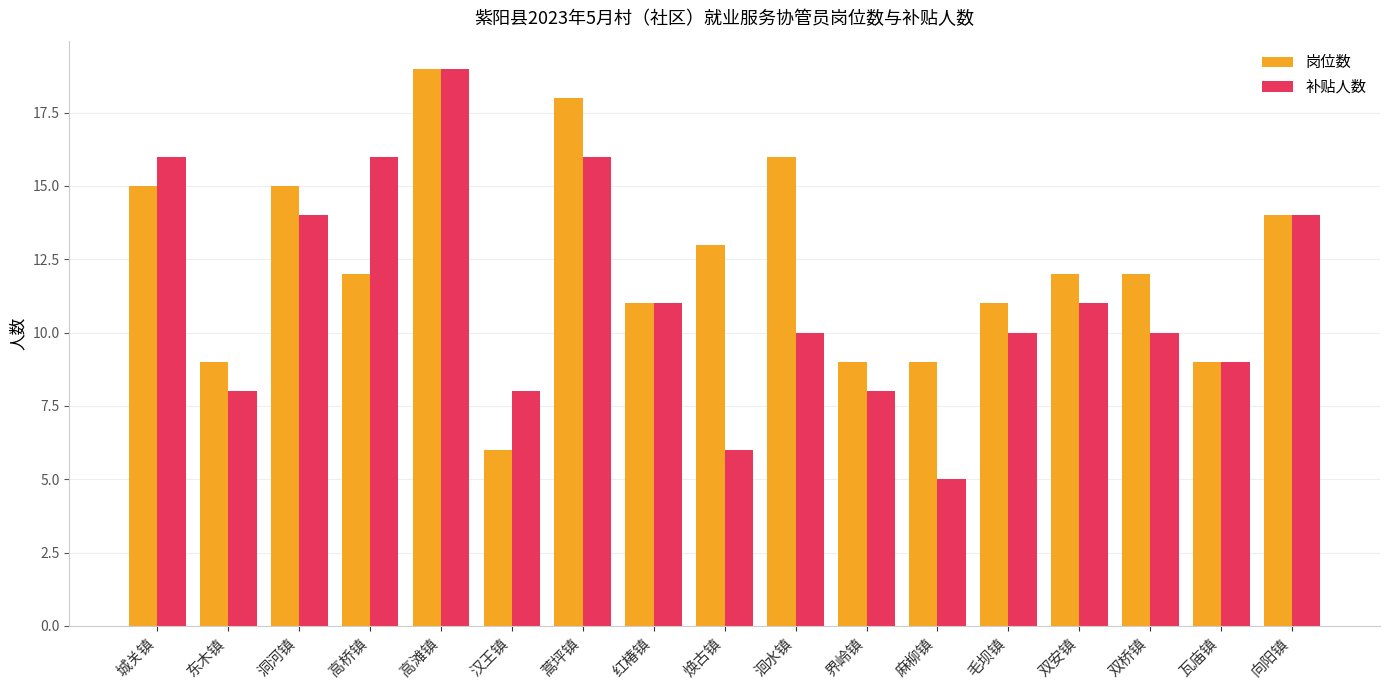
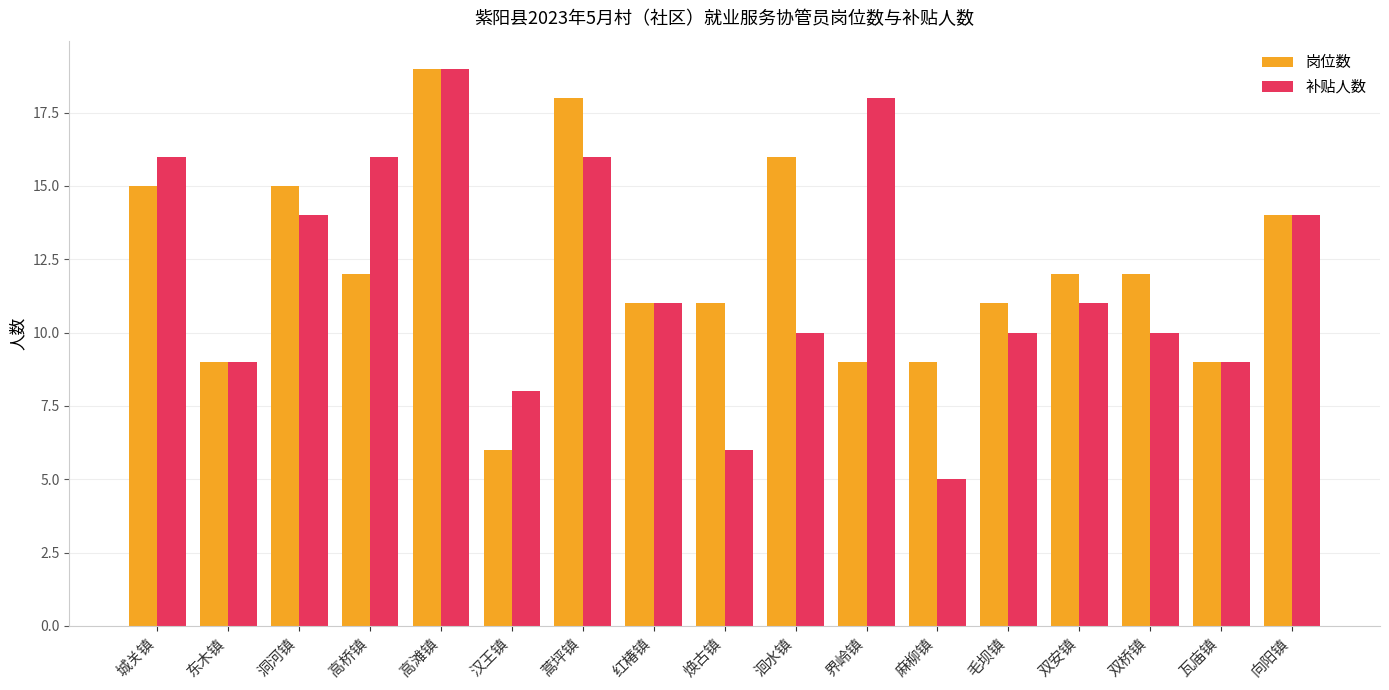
  {
    "岗位数": {
      "城关镇": 15,
      "东木镇": 9,
      "洞河镇": 15,
      "高桥镇": 12,
      "高滩镇": 19,
      "汉王镇": 6,
      "蒿坪镇": 18,
      "红椿镇": 11,
-     "焕古镇": 13,
+     "焕古镇": 11,
      "洄水镇": 16,
      "界岭镇": 9,
      "麻柳镇": 9,
      "毛坝镇": 11,
      "双安镇": 12,
      "双桥镇": 12,
      "瓦庙镇": 9,
      "向阳镇": 14
    },
    "补贴人数": {
      "城关镇": 16,
-     "东木镇": 8,
+     "东木镇": 9,
      "洞河镇": 14,
      "高桥镇": 16,
      "高滩镇": 19,
      "汉王镇": 8,
      "蒿坪镇": 16,
      "红椿镇": 11,
      "焕古镇": 6,
      "洄水镇": 10,
-     "界岭镇": 8,
+     "界岭镇": 18,
      "麻柳镇": 5,
      "毛坝镇": 10,
      "双安镇": 11,
      "双桥镇": 10,
      "瓦庙镇": 9,
      "向阳镇": 14
    }
  }
